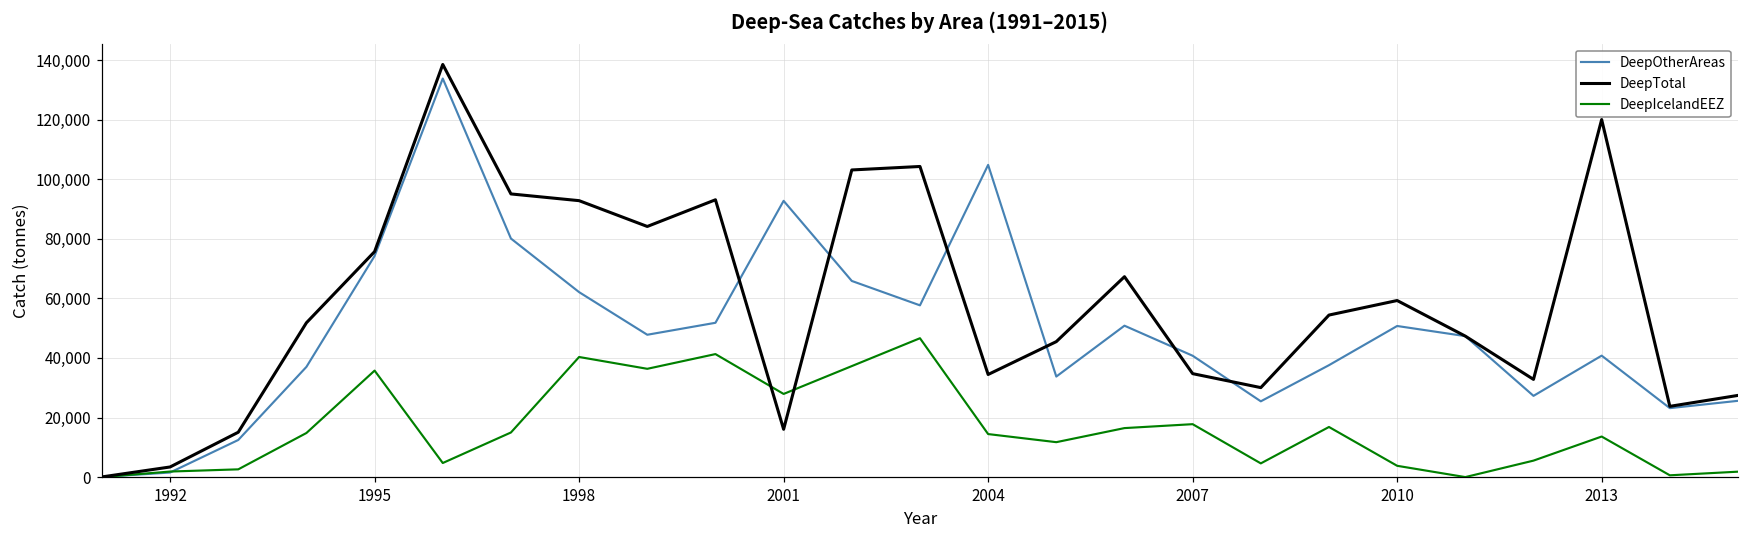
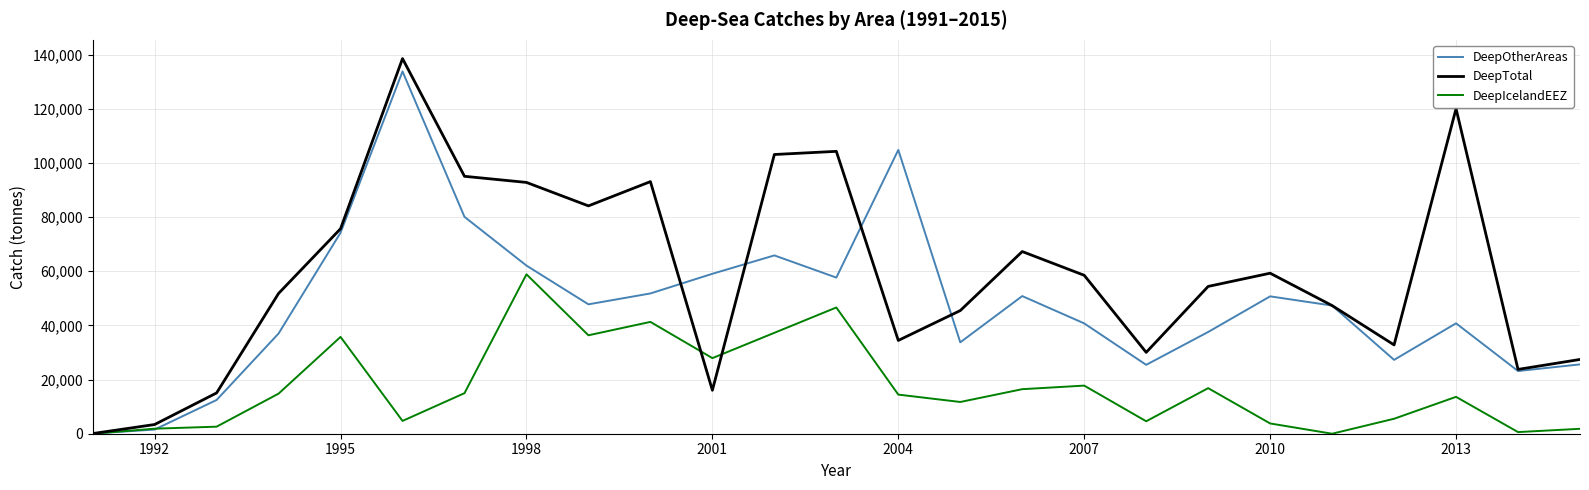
  {
    "DeepOtherAreas": {
      "1995": "74,000",
      "1998": "62,000",
-     "2001": "93,000",
+     "2001": "59,000",
      "2004": "105,000",
      "2007": "41,000",
      "2010": "51,000",
      "2013": "41,000"
    },
    "DeepTotal": {
      "1992": "3,000",
      "1995": "76,000",
      "1998": "93,000",
      "2001": "16,000",
      "2004": "34,000",
-     "2007": "35,000",
+     "2007": "59,000",
      "2010": "59,000",
      "2013": "120,000"
    },
    "DeepIcelandEEZ": {
      "1995": "36,000",
-     "1998": "40,000",
+     "1998": "59,000",
      "2001": "28,000",
      "2004": "14,000",
      "2007": "18,000",
      "2010": "4,000",
      "2013": "14,000"
    }
  }
